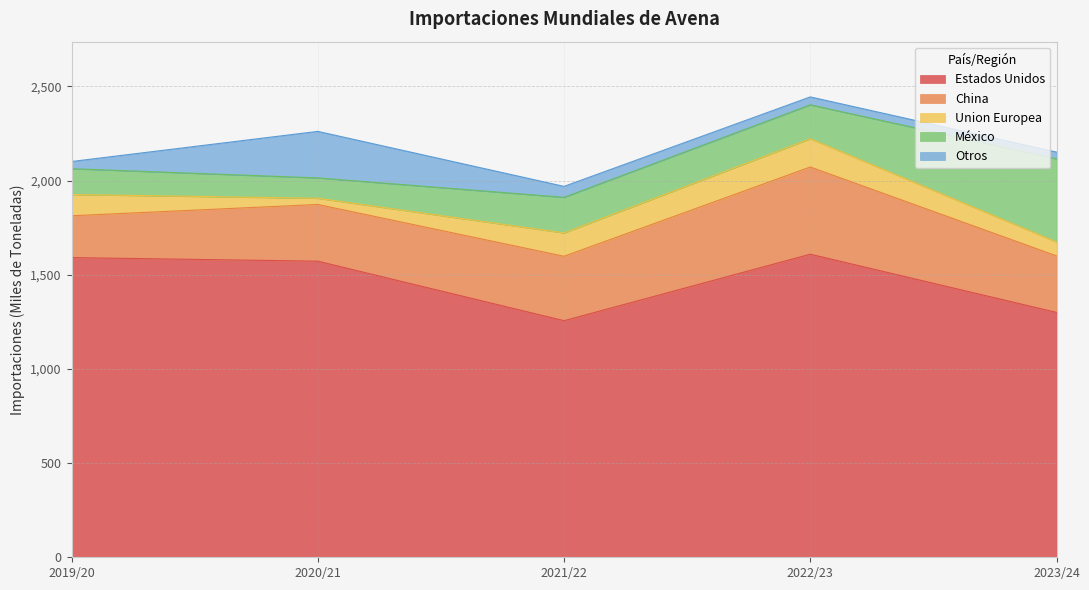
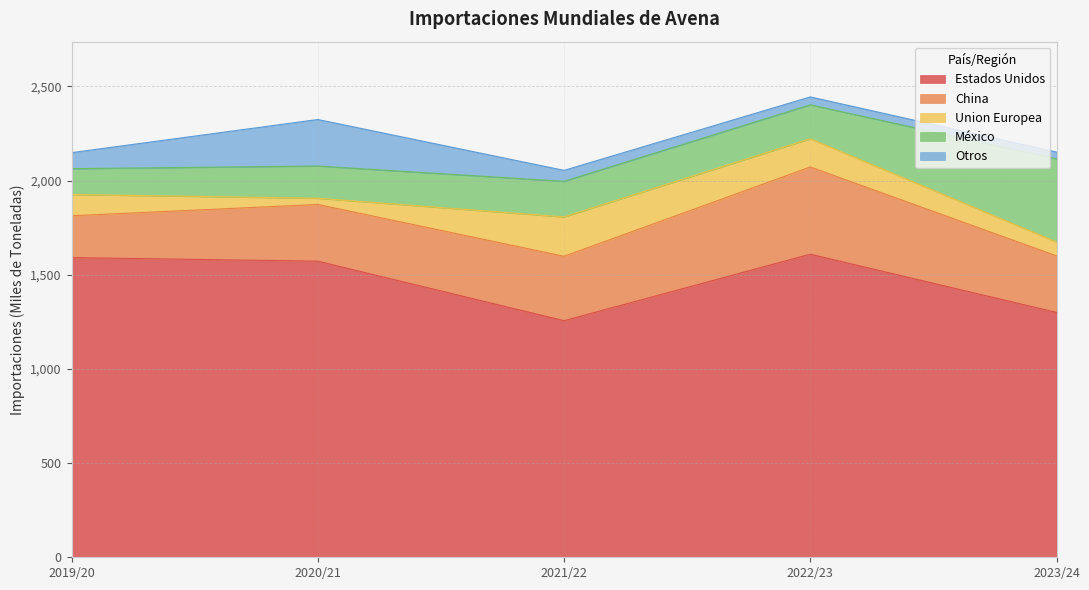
  {
    "Union Europea": {
      "2019/20": 110,
      "2020/21": 30,
-     "2021/22": 120,
+     "2021/22": 210,
      "2022/23": 150,
      "2023/24": 70
    },
    "México": {
      "2019/20": 140,
-     "2020/21": 110,
+     "2020/21": 170,
      "2021/22": 190,
      "2022/23": 180,
      "2023/24": 440
    },
    "Otros": {
-     "2019/20": 40,
+     "2019/20": 90,
      "2020/21": 250,
      "2021/22": 60,
      "2022/23": 40,
      "2023/24": 40
    }
  }
